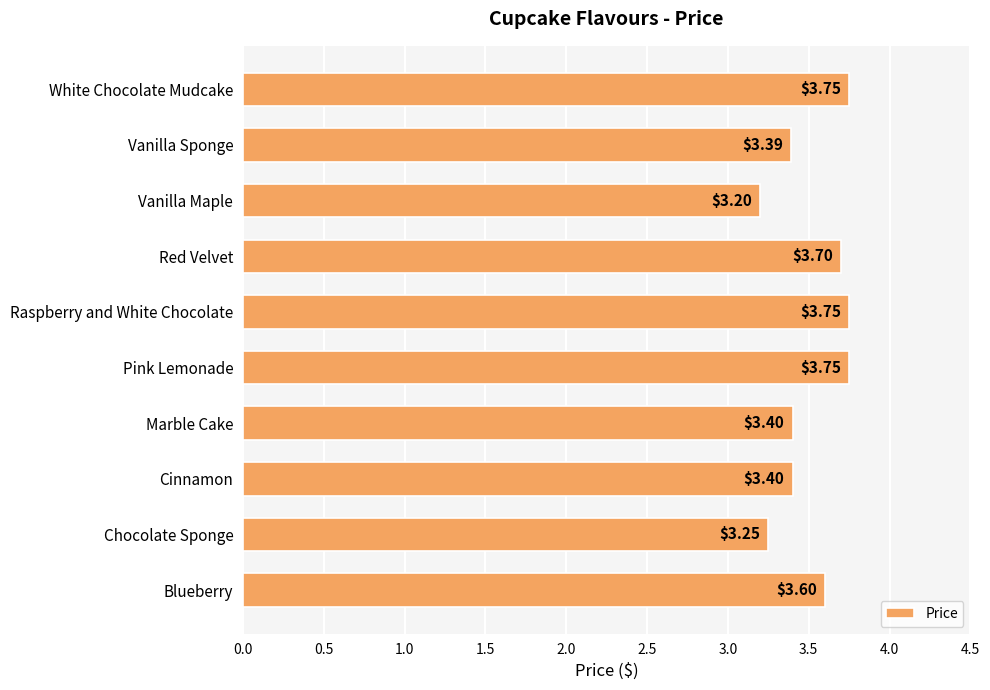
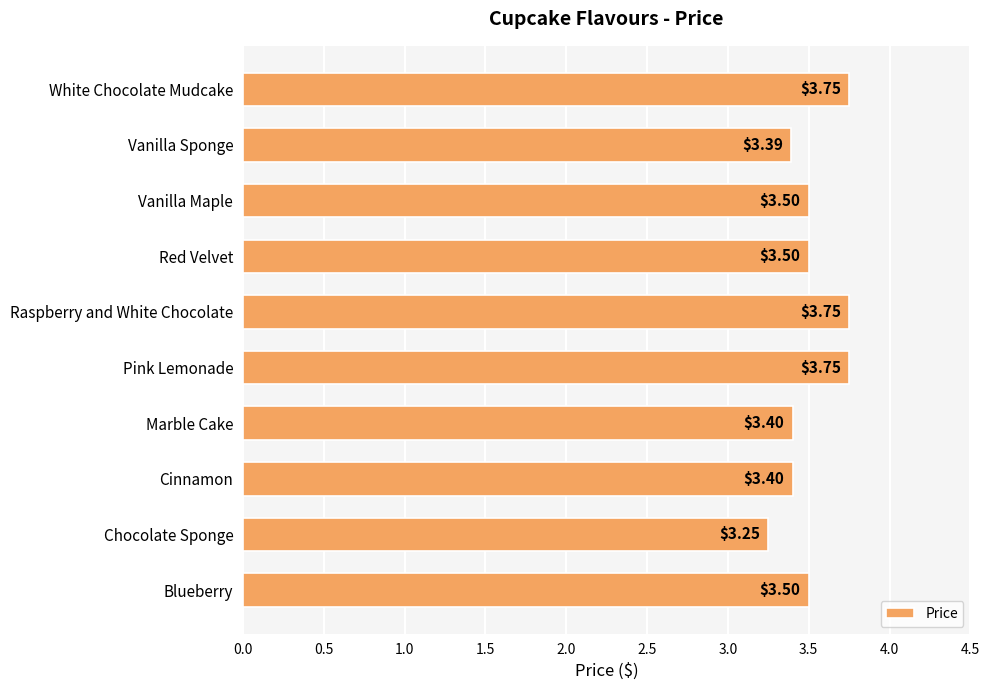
  {
    "White Chocolate Mudcake": "$3.75",
    "Vanilla Sponge": "$3.39",
-   "Vanilla Maple": "$3.20",
-   "Red Velvet": "$3.70",
+   "Vanilla Maple": "$3.50",
+   "Red Velvet": "$3.50",
    "Raspberry and White Chocolate": "$3.75",
    "Pink Lemonade": "$3.75",
    "Marble Cake": "$3.40",
    "Cinnamon": "$3.40",
    "Chocolate Sponge": "$3.25",
-   "Blueberry": "$3.60"
+   "Blueberry": "$3.50"
  }
